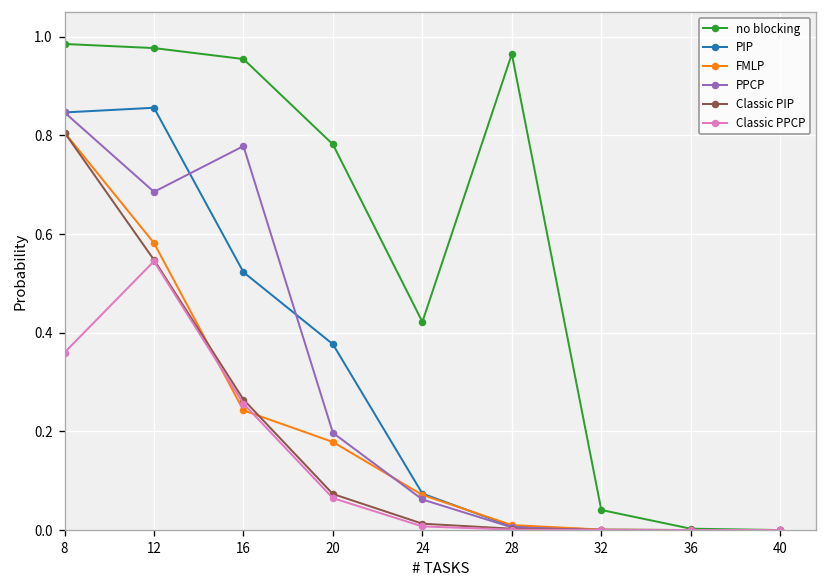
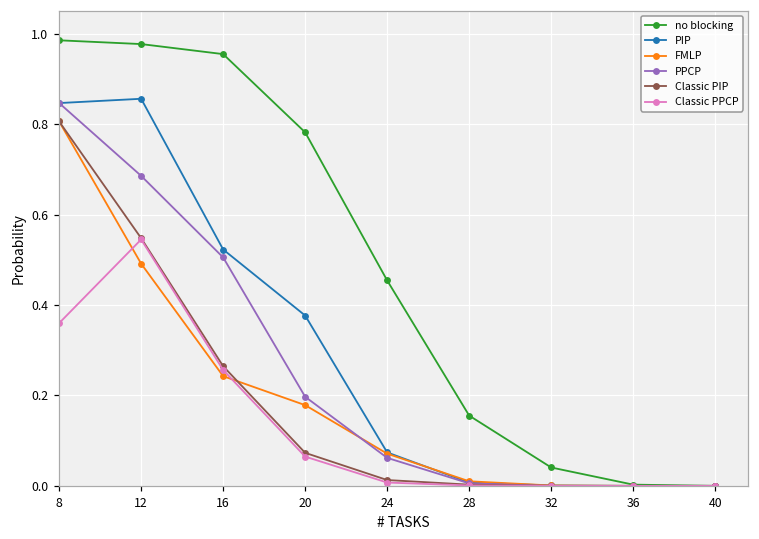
  {
    "no blocking": {
      "8": 0.99,
      "12": 0.98,
      "16": 0.95,
      "20": 0.78,
-     "24": 0.42,
-     "28": 0.96,
+     "24": 0.45,
+     "28": 0.16,
      "32": 0.04
    },
    "PIP": {
      "12": 0.86,
      "16": 0.52,
      "20": 0.38
    },
    "FMLP": {
-     "12": 0.58,
+     "12": 0.49,
      "16": 0.24,
      "20": 0.18
    },
    "PPCP": {
      "12": 0.69,
-     "16": 0.78,
+     "16": 0.51,
      "20": 0.20,
      "24": 0.06
    },
    "Classic PIP": {
      "16": 0.26,
      "20": 0.07
    },
    "Classic PPCP": {
      "8": 0.36,
      "16": 0.26,
      "20": 0.06
    }
  }
